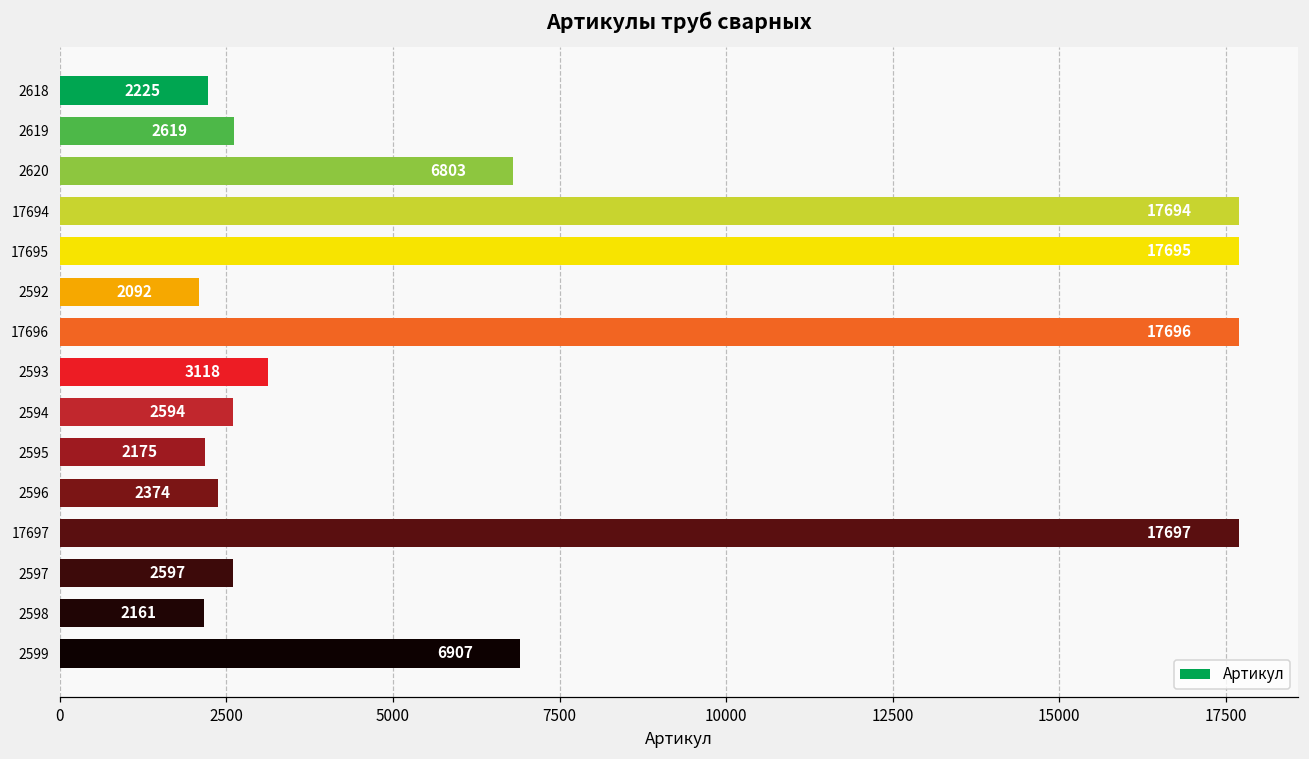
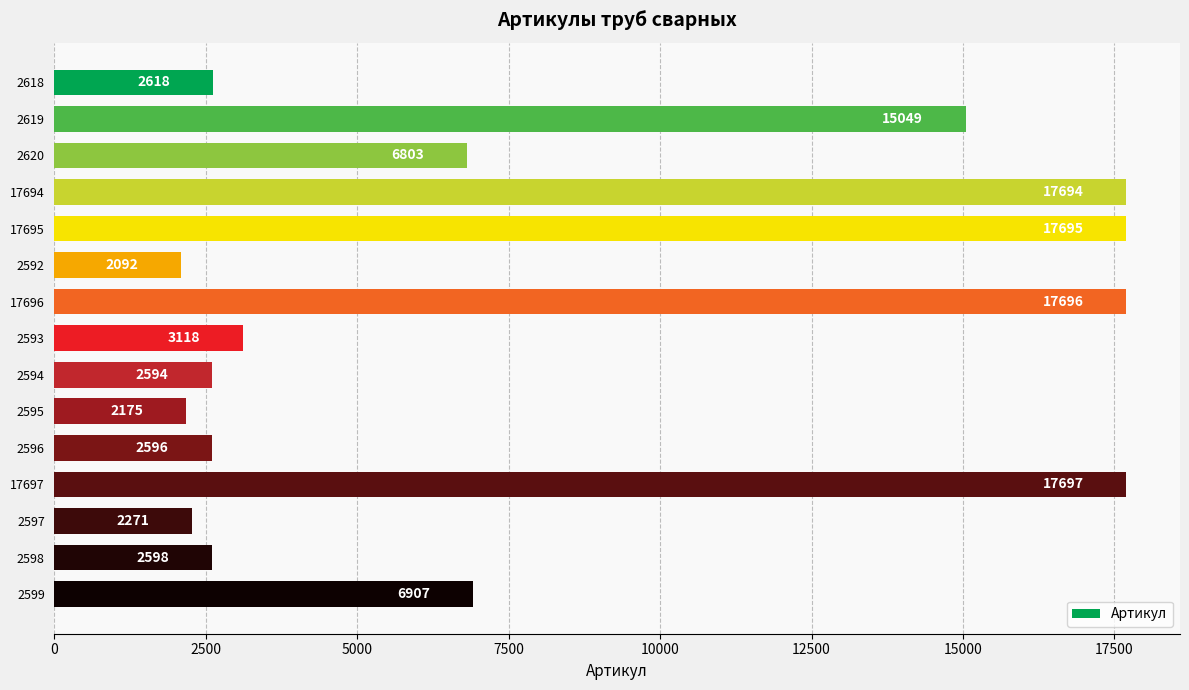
  {
-   "2618": 2225,
-   "2619": 2619,
+   "2618": 2618,
+   "2619": 15049,
    "2620": 6803,
    "17694": 17694,
    "17695": 17695,
    "2592": 2092,
    "17696": 17696,
    "2593": 3118,
    "2594": 2594,
    "2595": 2175,
-   "2596": 2374,
+   "2596": 2596,
    "17697": 17697,
-   "2597": 2597,
-   "2598": 2161,
+   "2597": 2271,
+   "2598": 2598,
    "2599": 6907
  }
